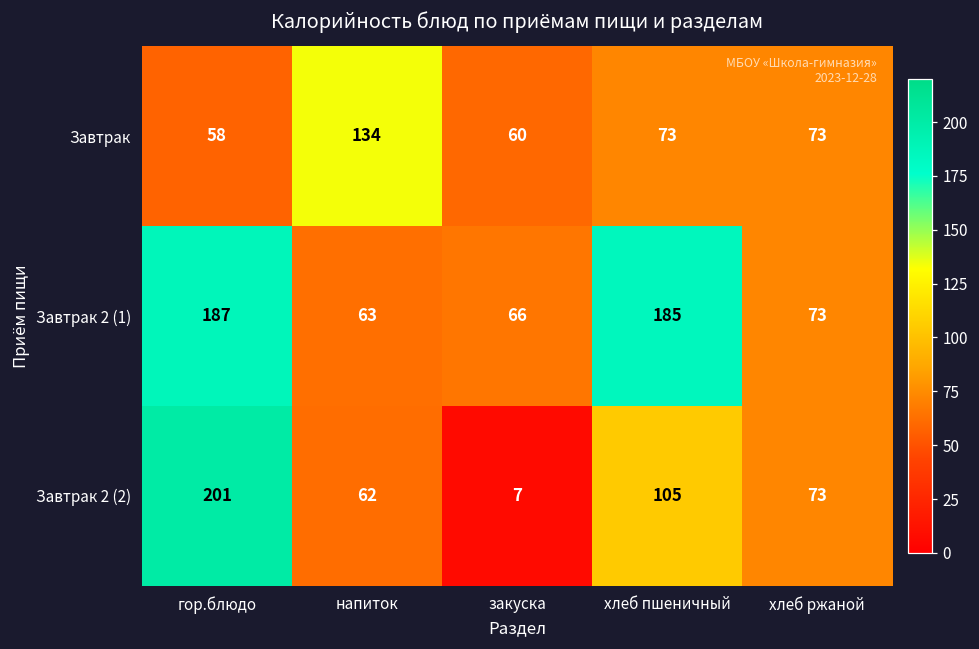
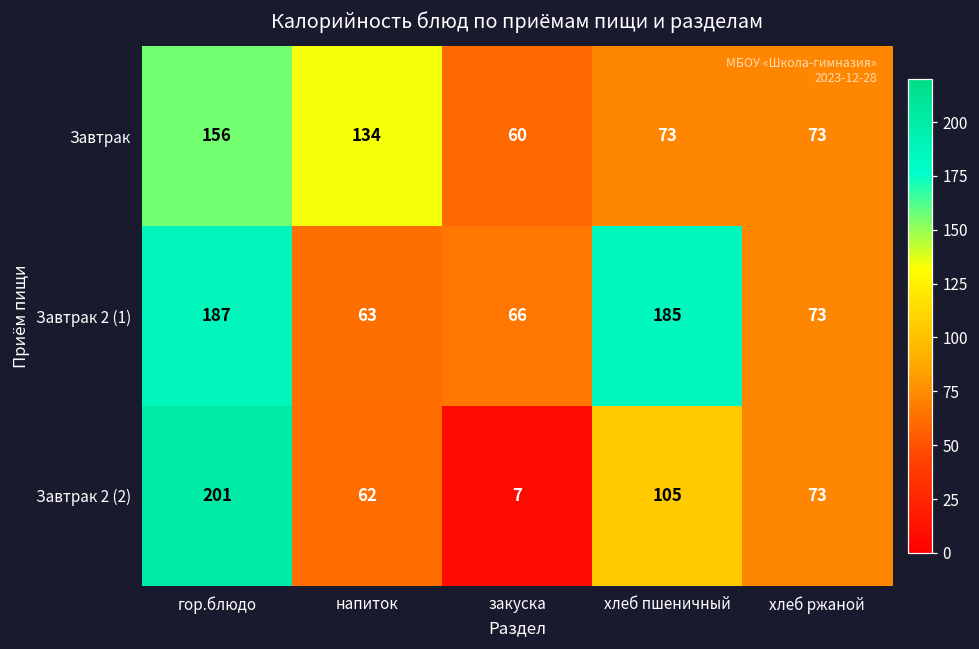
  {
    "Завтрак": {
-     "гор.блюдо": 58,
+     "гор.блюдо": 156,
      "напиток": 134,
      "закуска": 60,
      "хлеб пшеничный": 73
    },
    "Завтрак 2 (1)": {
      "гор.блюдо": 187,
      "напиток": 63,
      "закуска": 66,
      "хлеб пшеничный": 185,
      "хлеб ржаной": 73
    },
    "Завтрак 2 (2)": {
      "гор.блюдо": 201,
      "напиток": 62,
      "закуска": 7,
      "хлеб пшеничный": 105,
      "хлеб ржаной": 73
    }
  }
